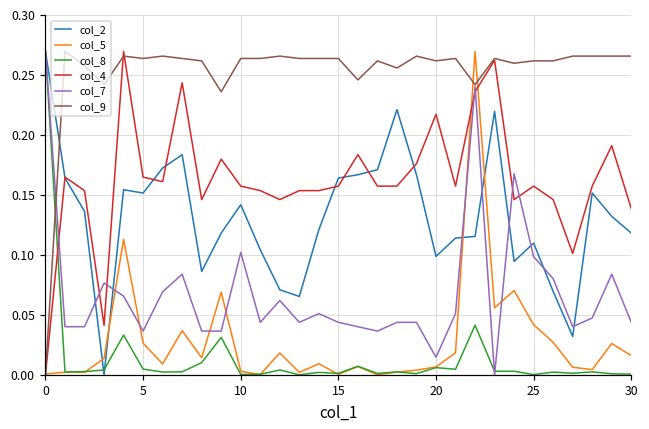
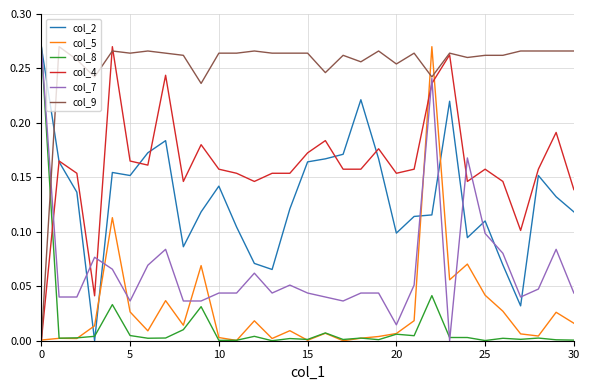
  {
    "col_2": {
      "5": 0.152,
      "10": 0.142,
      "15": 0.164,
      "20": 0.099,
      "25": 0.110,
      "30": 0.118
    },
    "col_5": {
      "5": 0.026,
      "10": 0.003,
      "25": 0.042,
      "30": 0.016
    },
    "col_8": {
      "5": 0.005,
      "10": 0.000,
      "25": 0.000,
      "30": 0.001
    },
    "col_4": {
      "5": 0.165,
      "10": 0.158,
-     "15": 0.158,
-     "20": 0.218,
+     "15": 0.173,
+     "20": 0.154,
      "25": 0.158,
      "30": 0.139
    },
    "col_7": {
      "5": 0.036,
-     "10": 0.102,
+     "10": 0.044,
      "15": 0.044,
      "20": 0.015,
      "25": 0.099,
      "30": 0.044
    },
    "col_9": {
      "5": 0.264,
      "10": 0.264,
      "15": 0.264,
-     "20": 0.262,
+     "20": 0.254,
      "25": 0.262,
      "30": 0.266
    }
  }
